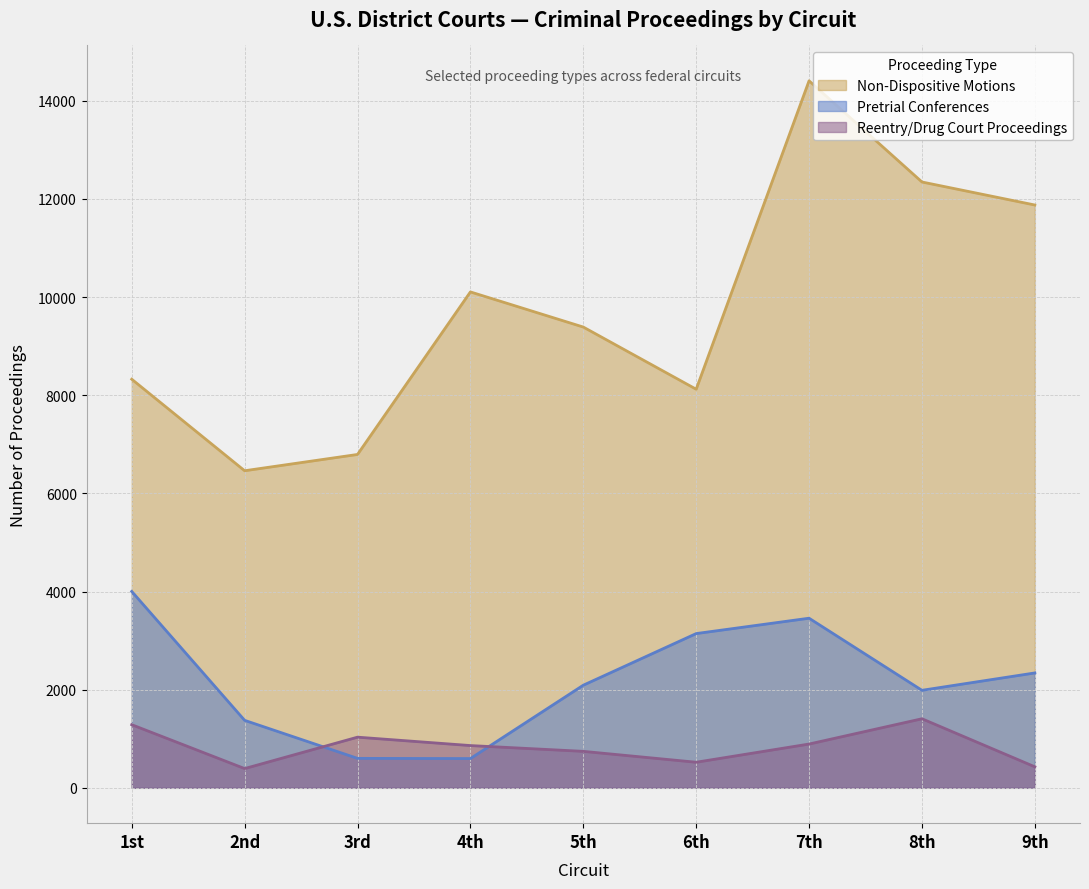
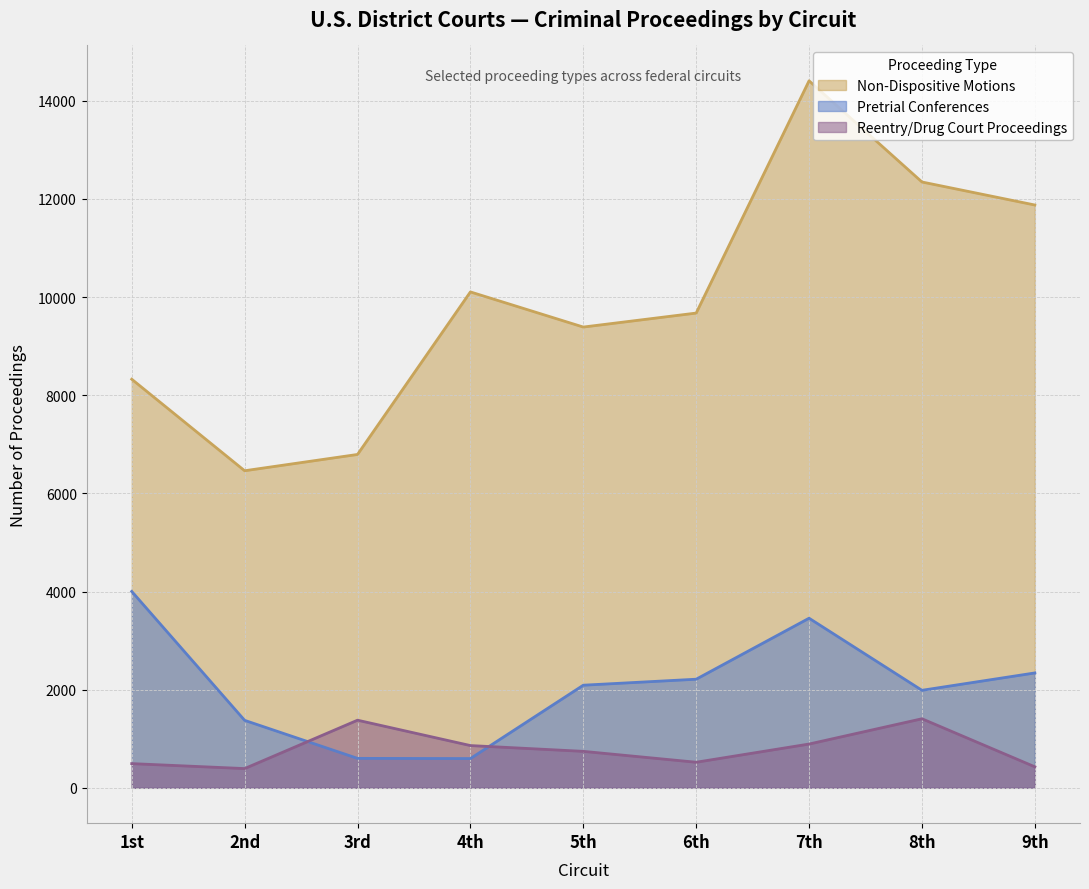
  {
    "Non-Dispositive Motions": {
      "1st": 8300,
      "2nd": 6500,
      "3rd": 6800,
      "4th": 10100,
      "5th": 9400,
-     "6th": 8100,
+     "6th": 9700,
      "7th": 14400,
      "8th": 12300,
      "9th": 11900
    },
    "Pretrial Conferences": {
      "1st": 4000,
      "2nd": 1400,
      "3rd": 600,
      "4th": 600,
      "5th": 2100,
-     "6th": 3100,
+     "6th": 2200,
      "7th": 3500,
      "8th": 2000,
      "9th": 2300
    },
    "Reentry/Drug Court Proceedings": {
-     "1st": 1300,
+     "1st": 500,
      "2nd": 400,
-     "3rd": 1000,
+     "3rd": 1400,
      "4th": 900,
      "5th": 700,
      "6th": 500,
      "7th": 900,
      "8th": 1400,
      "9th": 400
    }
  }
